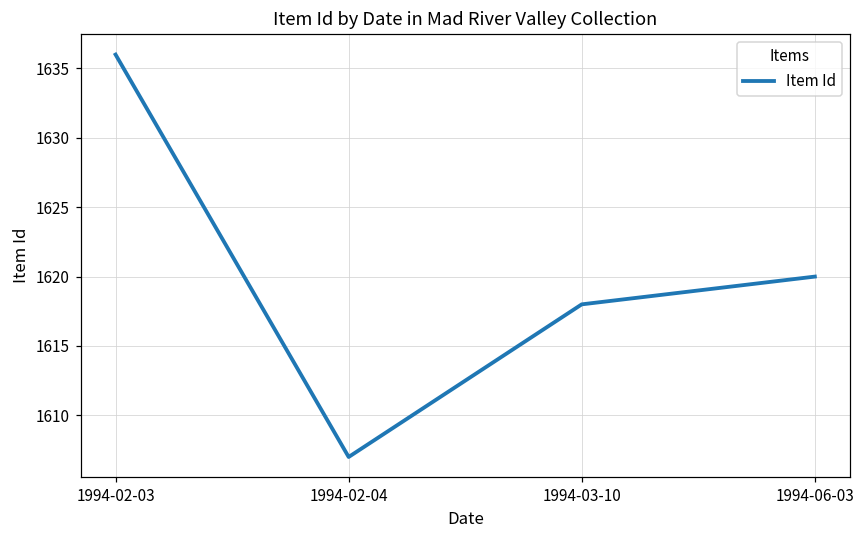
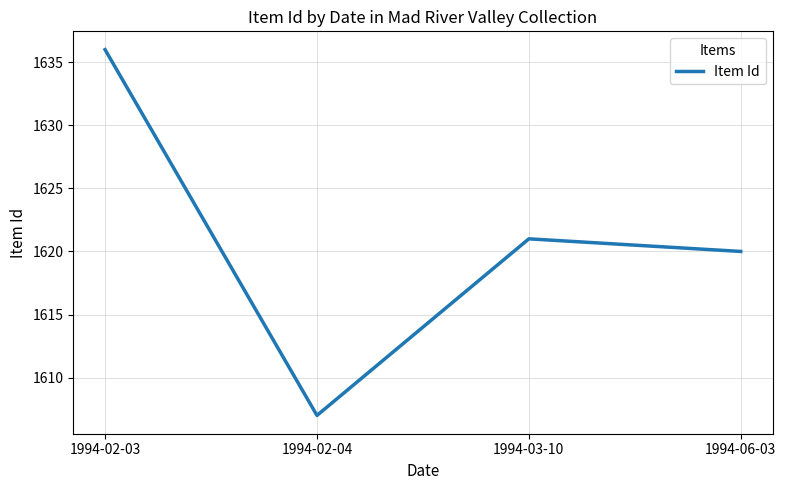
  {
    "1994-02-03": 1636,
    "1994-02-04": 1607,
-   "1994-03-10": 1618,
+   "1994-03-10": 1621,
    "1994-06-03": 1620
  }
